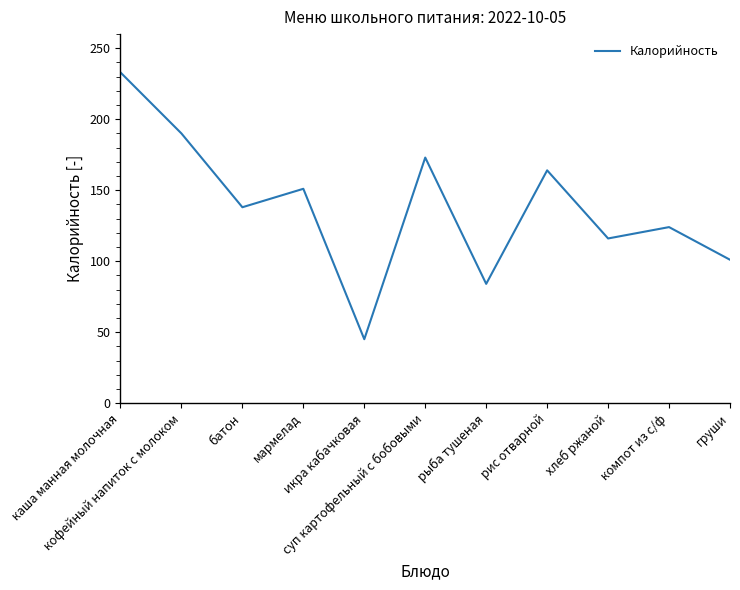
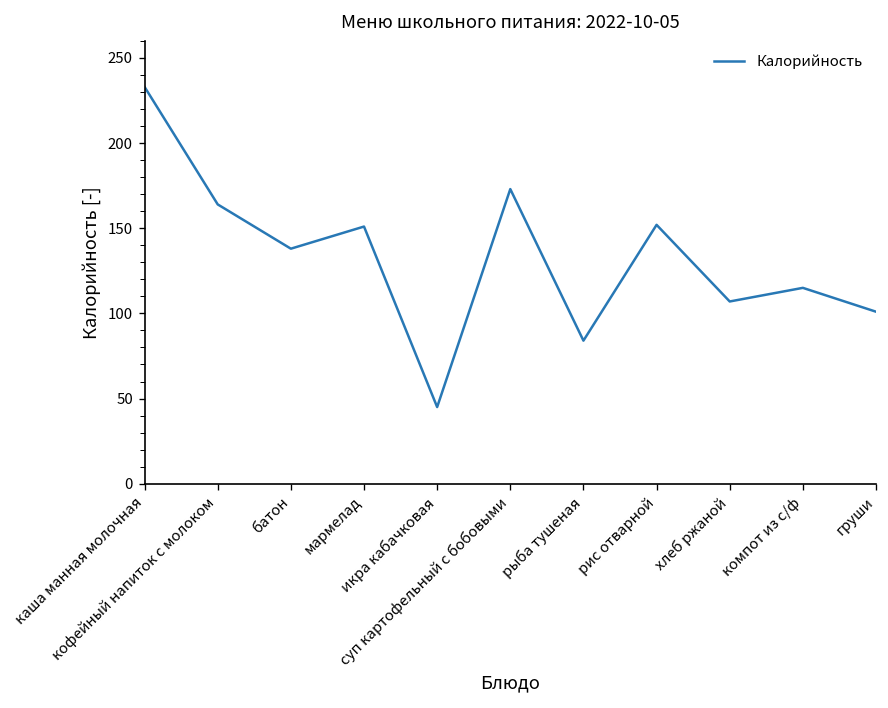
  {
    "каша манная молочная": 233,
-   "кофейный напиток с молоком": 190,
+   "кофейный напиток с молоком": 164,
    "батон": 138,
    "мармелад": 151,
    "икра кабачковая": 45,
    "суп картофельный с бобовыми": 173,
    "рыба тушеная": 84,
-   "рис отварной": 164,
-   "хлеб ржаной": 116,
-   "компот из с/ф": 124,
+   "рис отварной": 152,
+   "хлеб ржаной": 107,
+   "компот из с/ф": 115,
    "груши": 101
  }
